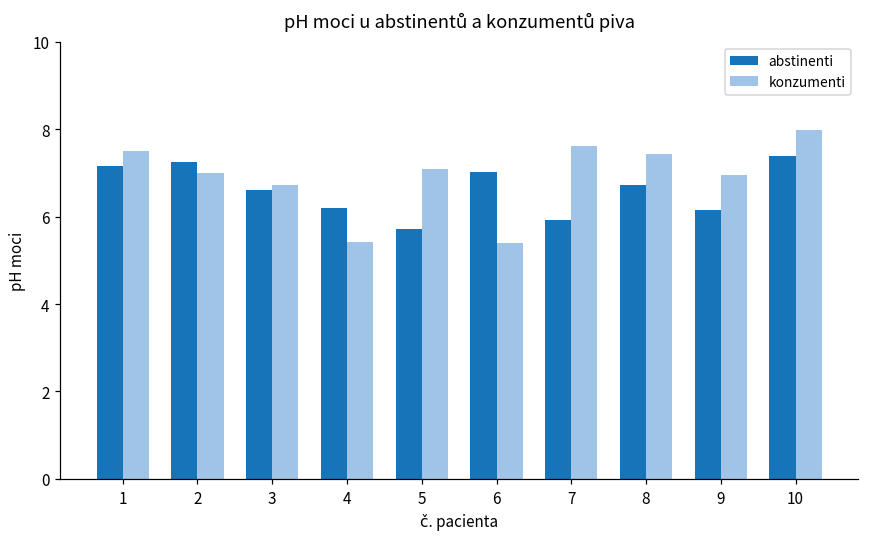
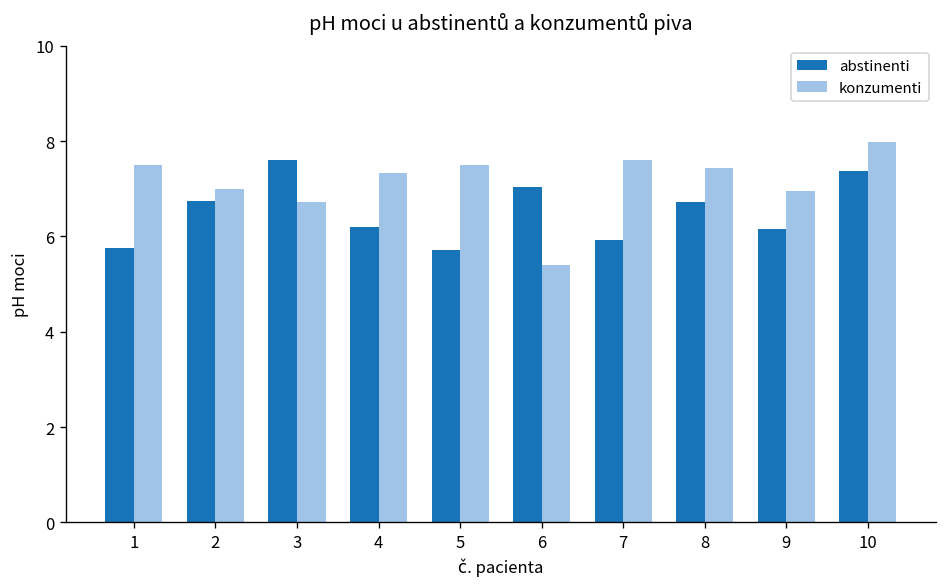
  {
    "abstinenti": {
-     "1": 7.2,
-     "2": 7.3,
-     "3": 6.6,
+     "1": 5.8,
+     "2": 6.8,
+     "3": 7.6,
      "4": 6.2,
      "5": 5.7,
      "6": 7.0,
      "7": 5.9,
      "8": 6.7,
      "9": 6.2,
      "10": 7.4
    },
    "konzumenti": {
      "1": 7.5,
      "2": 7.0,
      "3": 6.7,
-     "4": 5.4,
-     "5": 7.1,
+     "4": 7.3,
+     "5": 7.5,
      "6": 5.4,
      "7": 7.6,
      "8": 7.4,
      "9": 7.0,
      "10": 8.0
    }
  }
